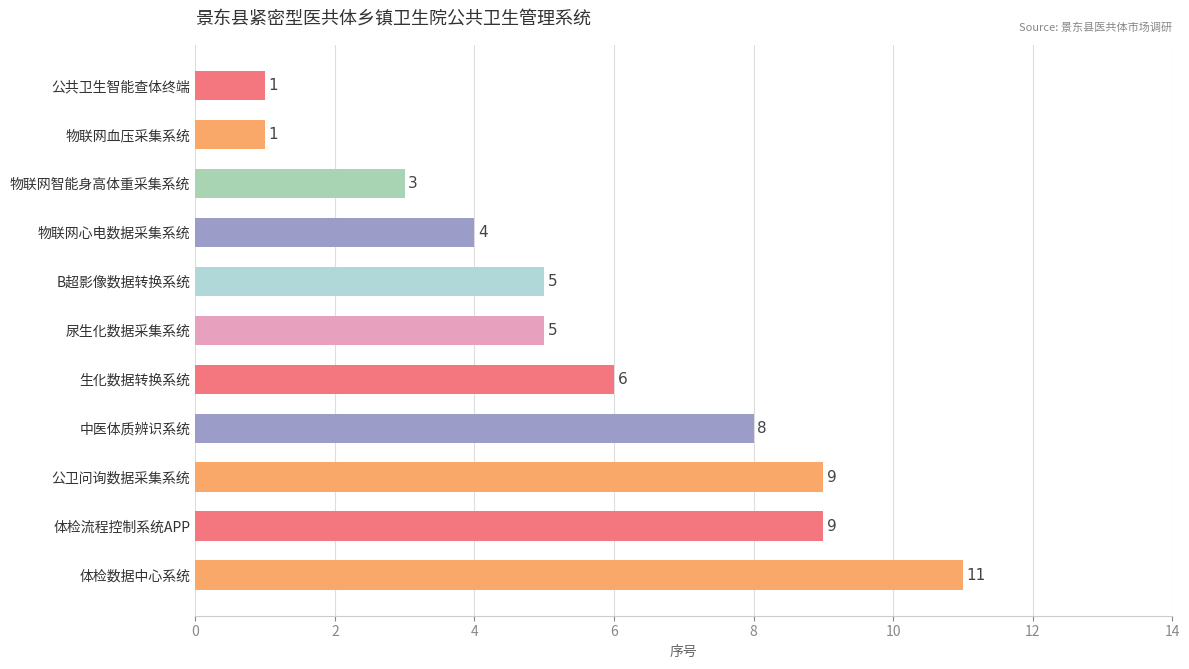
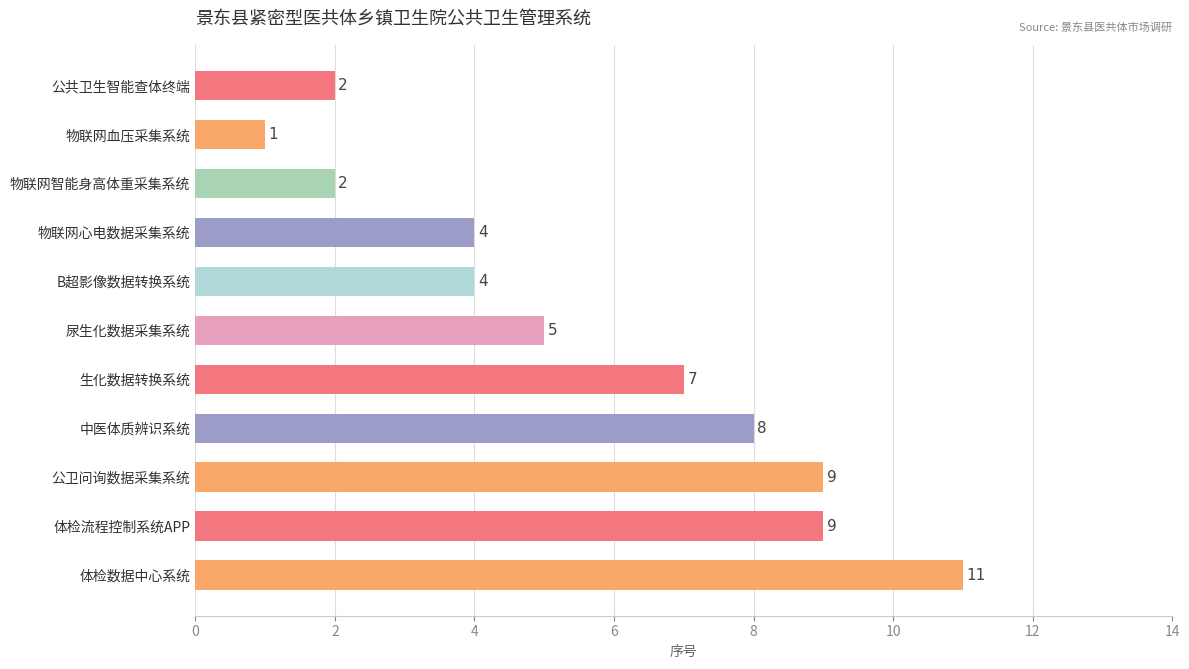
  {
-   "公共卫生智能查体终端": 1,
+   "公共卫生智能查体终端": 2,
    "物联网血压采集系统": 1,
-   "物联网智能身高体重采集系统": 3,
+   "物联网智能身高体重采集系统": 2,
    "物联网心电数据采集系统": 4,
-   "B超影像数据转换系统": 5,
+   "B超影像数据转换系统": 4,
    "尿生化数据采集系统": 5,
-   "生化数据转换系统": 6,
+   "生化数据转换系统": 7,
    "中医体质辨识系统": 8,
    "公卫问询数据采集系统": 9,
    "体检流程控制系统APP": 9,
    "体检数据中心系统": 11
  }
